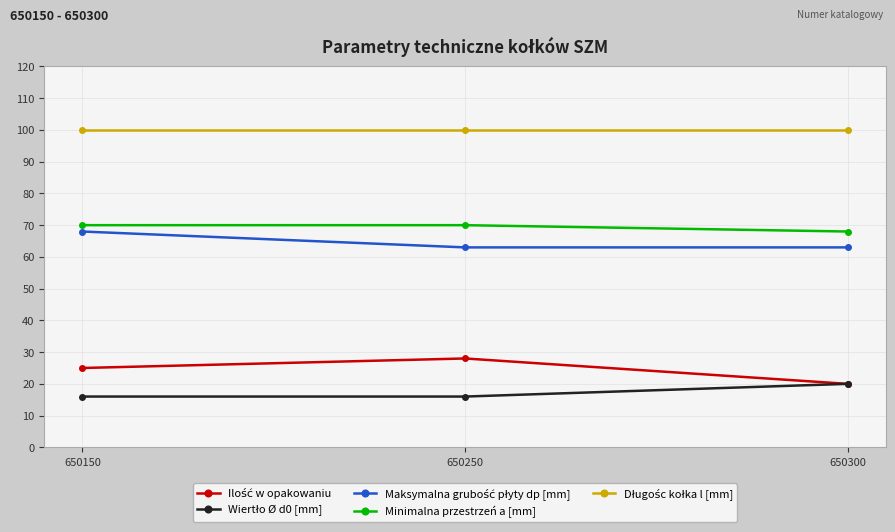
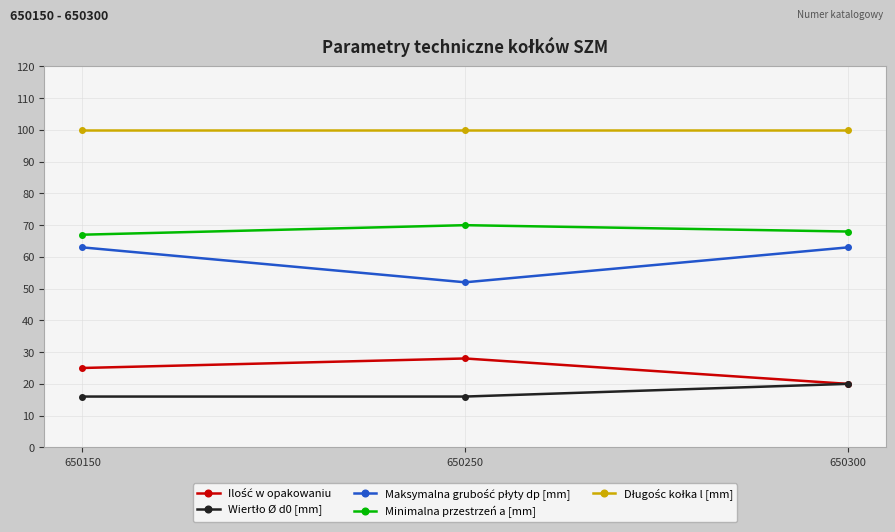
  {
    "Ilość w opakowaniu": {
      "650150": 25,
      "650250": 28
    },
    "Wiertło Ø d0 [mm]": {
      "650150": 16,
      "650250": 16
    },
    "Maksymalna grubość płyty dp [mm]": {
-     "650150": 68,
-     "650250": 63,
+     "650150": 63,
+     "650250": 52,
      "650300": 63
    },
    "Minimalna przestrzeń a [mm]": {
-     "650150": 70,
+     "650150": 67,
      "650250": 70,
      "650300": 68
    },
    "Długośc kołka l [mm]": {
      "650150": 100,
      "650250": 100,
      "650300": 100
    }
  }
